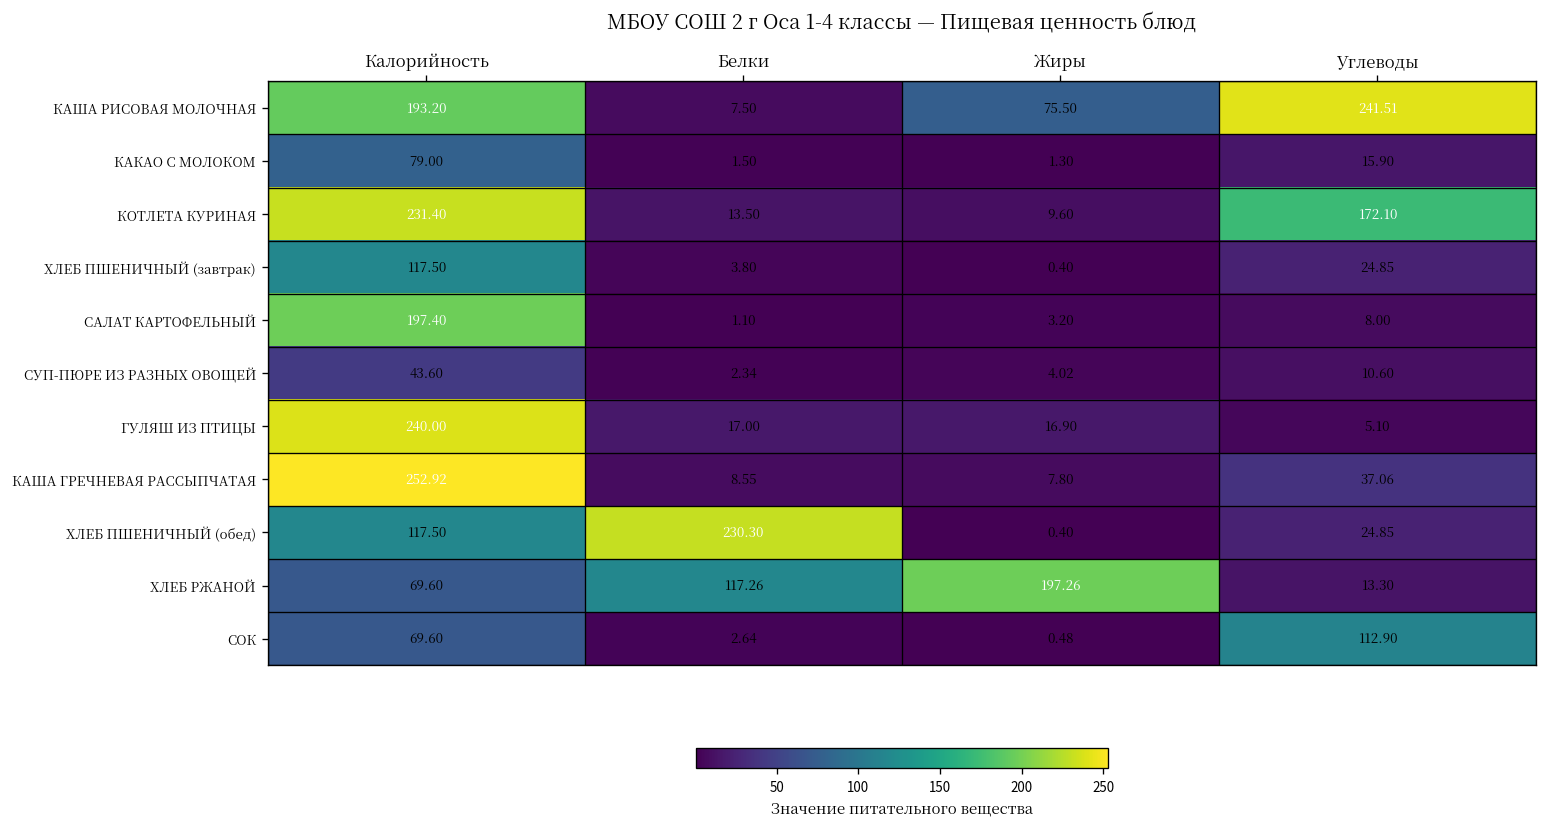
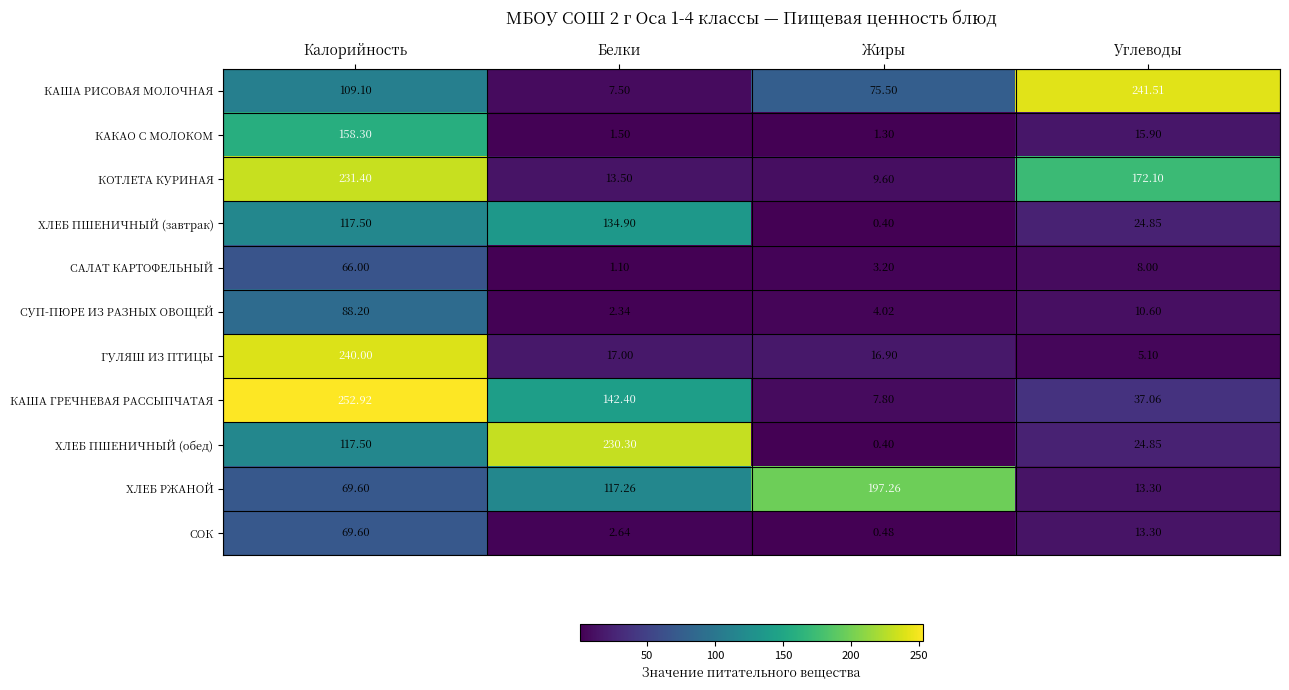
  {
    "КАША РИСОВАЯ МОЛОЧНАЯ": {
-     "Калорийность": 193.20,
+     "Калорийность": 109.10,
      "Белки": 7.50,
      "Жиры": 75.50,
      "Углеводы": 241.51
    },
    "КАКАО С МОЛОКОМ": {
-     "Калорийность": 79.00,
+     "Калорийность": 158.30,
      "Белки": 1.50,
      "Жиры": 1.30,
      "Углеводы": 15.90
    },
    "КОТЛЕТА КУРИНАЯ": {
      "Калорийность": 231.40,
      "Белки": 13.50,
      "Жиры": 9.60,
      "Углеводы": 172.10
    },
    "ХЛЕБ ПШЕНИЧНЫЙ (завтрак)": {
      "Калорийность": 117.50,
-     "Белки": 3.80,
+     "Белки": 134.90,
      "Жиры": 0.40,
      "Углеводы": 24.85
    },
    "САЛАТ КАРТОФЕЛЬНЫЙ": {
-     "Калорийность": 197.40,
+     "Калорийность": 66.00,
      "Белки": 1.10,
      "Жиры": 3.20,
      "Углеводы": 8.00
    },
    "СУП-ПЮРЕ ИЗ РАЗНЫХ ОВОЩЕЙ": {
-     "Калорийность": 43.60,
+     "Калорийность": 88.20,
      "Белки": 2.34,
      "Жиры": 4.02,
      "Углеводы": 10.60
    },
    "ГУЛЯШ ИЗ ПТИЦЫ": {
      "Калорийность": 240.00,
      "Белки": 17.00,
      "Жиры": 16.90,
      "Углеводы": 5.10
    },
    "КАША ГРЕЧНЕВАЯ РАССЫПЧАТАЯ": {
      "Калорийность": 252.92,
-     "Белки": 8.55,
+     "Белки": 142.40,
      "Жиры": 7.80,
      "Углеводы": 37.06
    },
    "ХЛЕБ ПШЕНИЧНЫЙ (обед)": {
      "Калорийность": 117.50,
      "Белки": 230.30,
      "Жиры": 0.40,
      "Углеводы": 24.85
    },
    "ХЛЕБ РЖАНОЙ": {
      "Калорийность": 69.60,
      "Белки": 117.26,
      "Жиры": 197.26,
      "Углеводы": 13.30
    },
    "СОК": {
      "Калорийность": 69.60,
      "Белки": 2.64,
      "Жиры": 0.48,
-     "Углеводы": 112.90
+     "Углеводы": 13.30
    }
  }
